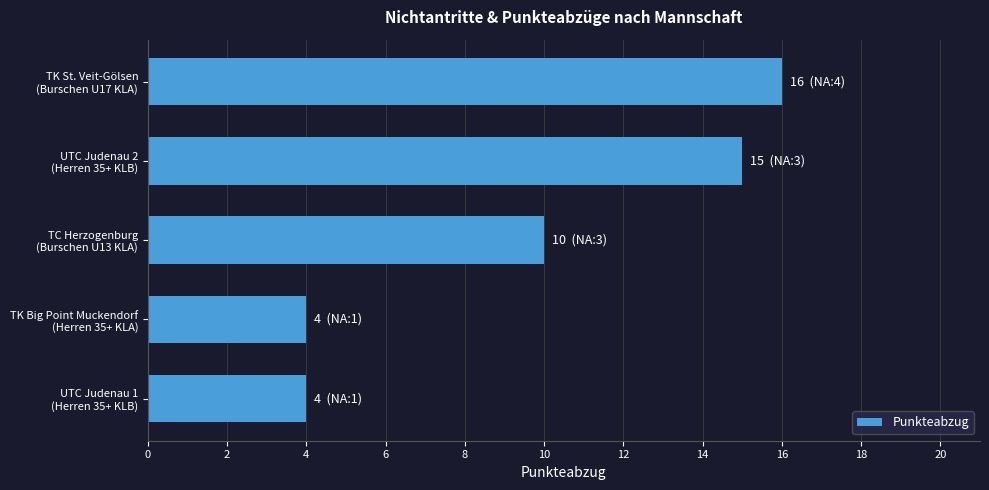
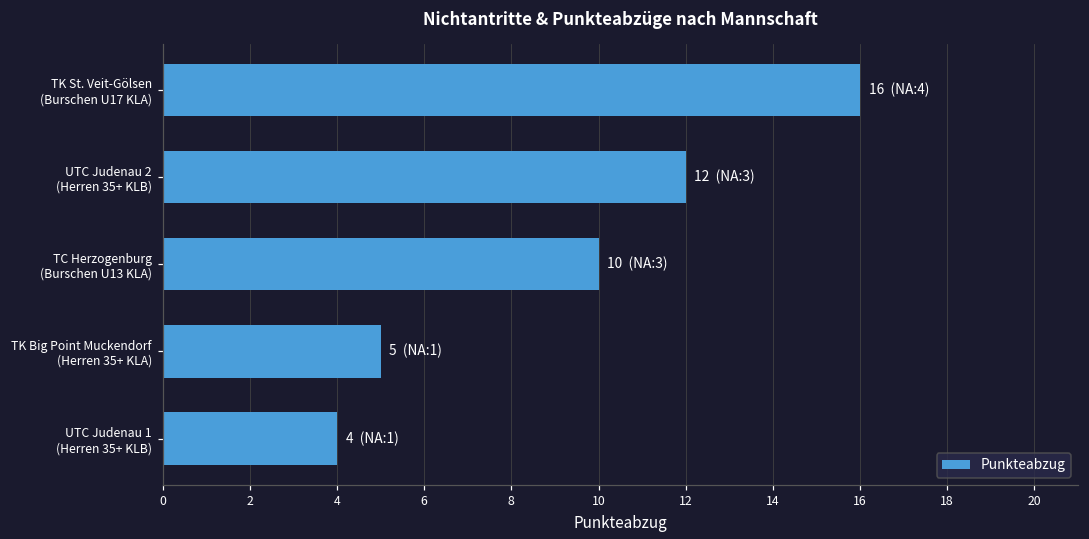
  {
    "TK St. Veit-Gölsen (Burschen U17 KLA)": 16,
-   "UTC Judenau 2 (Herren 35+ KLB)": 15,
+   "UTC Judenau 2 (Herren 35+ KLB)": 12,
    "TC Herzogenburg (Burschen U13 KLA)": 10,
-   "TK Big Point Muckendorf (Herren 35+ KLA)": 4,
+   "TK Big Point Muckendorf (Herren 35+ KLA)": 5,
    "UTC Judenau 1 (Herren 35+ KLB)": 4
  }
